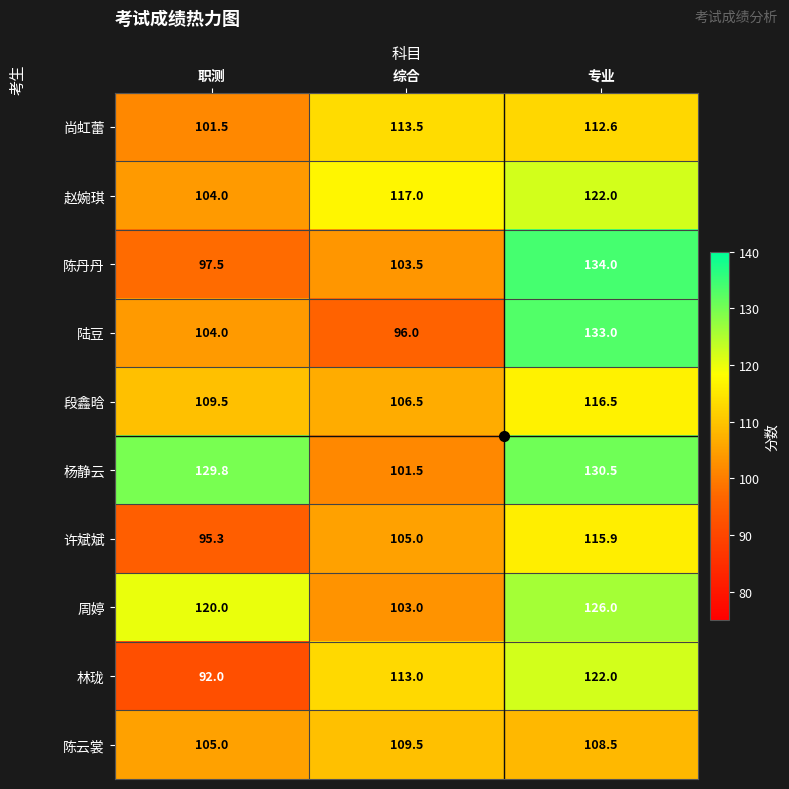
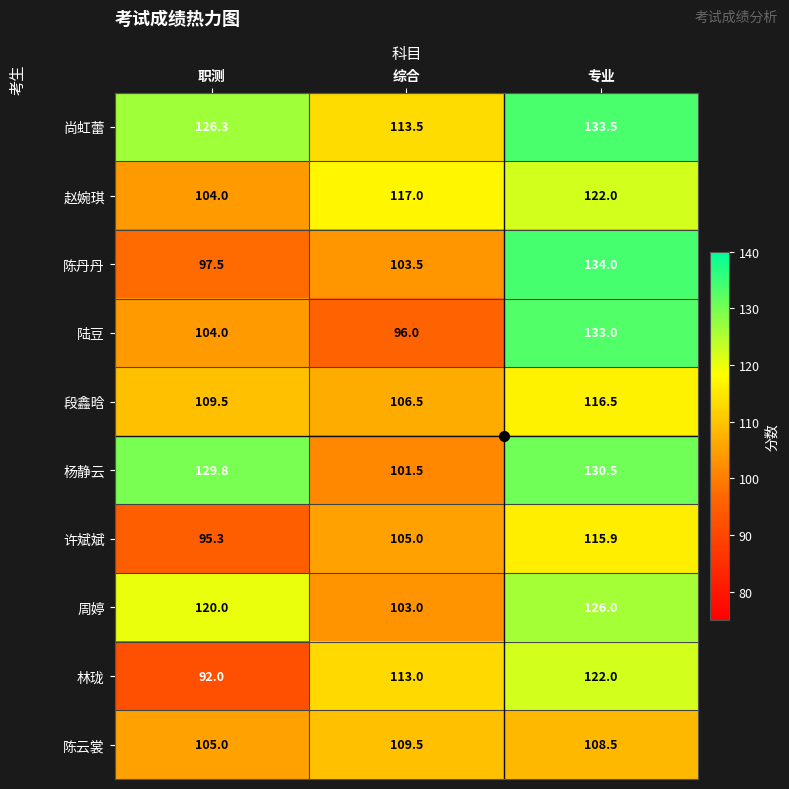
  {
    "尚虹蕾": {
-     "职测": 101.5,
+     "职测": 126.3,
      "综合": 113.5,
-     "专业": 112.6
+     "专业": 133.5
    },
    "赵婉琪": {
      "职测": 104.0,
      "综合": 117.0,
      "专业": 122.0
    },
    "陈丹丹": {
      "职测": 97.5,
      "综合": 103.5,
      "专业": 134.0
    },
    "陆豆": {
      "职测": 104.0,
      "综合": 96.0,
      "专业": 133.0
    },
    "段鑫晗": {
      "职测": 109.5,
      "综合": 106.5,
      "专业": 116.5
    },
    "杨静云": {
      "职测": 129.8,
      "综合": 101.5,
      "专业": 130.5
    },
    "许斌斌": {
      "职测": 95.3,
      "综合": 105.0,
      "专业": 115.9
    },
    "周婷": {
      "职测": 120.0,
      "综合": 103.0,
      "专业": 126.0
    },
    "林珑": {
      "职测": 92.0,
      "综合": 113.0,
      "专业": 122.0
    },
    "陈云裳": {
      "职测": 105.0,
      "综合": 109.5,
      "专业": 108.5
    }
  }
